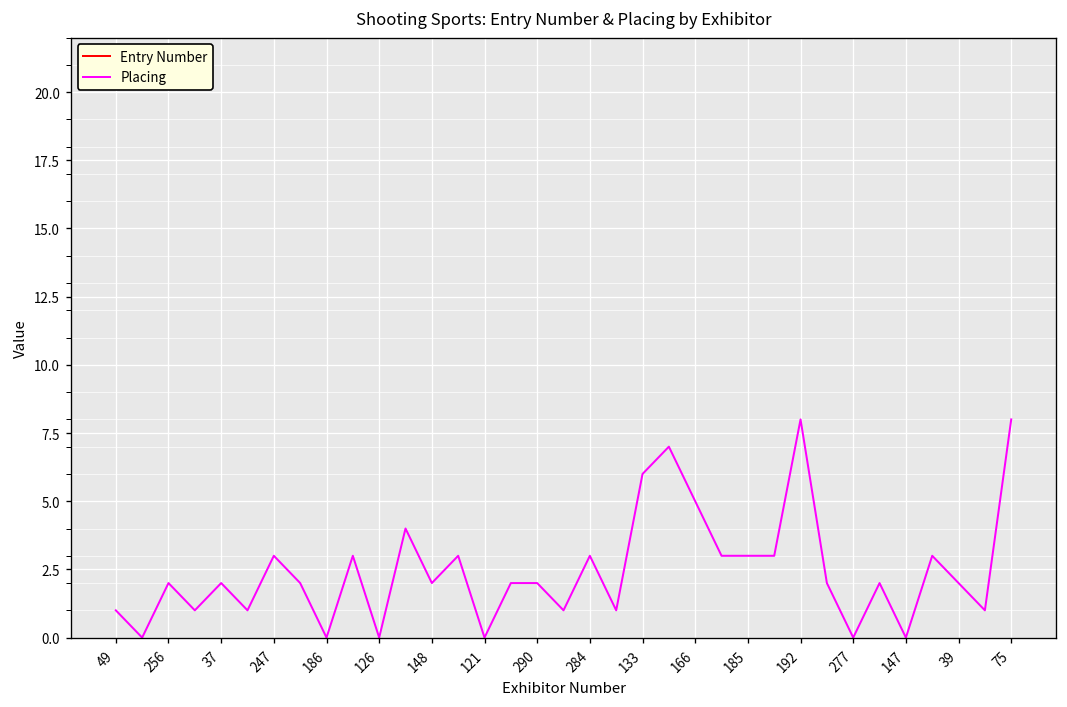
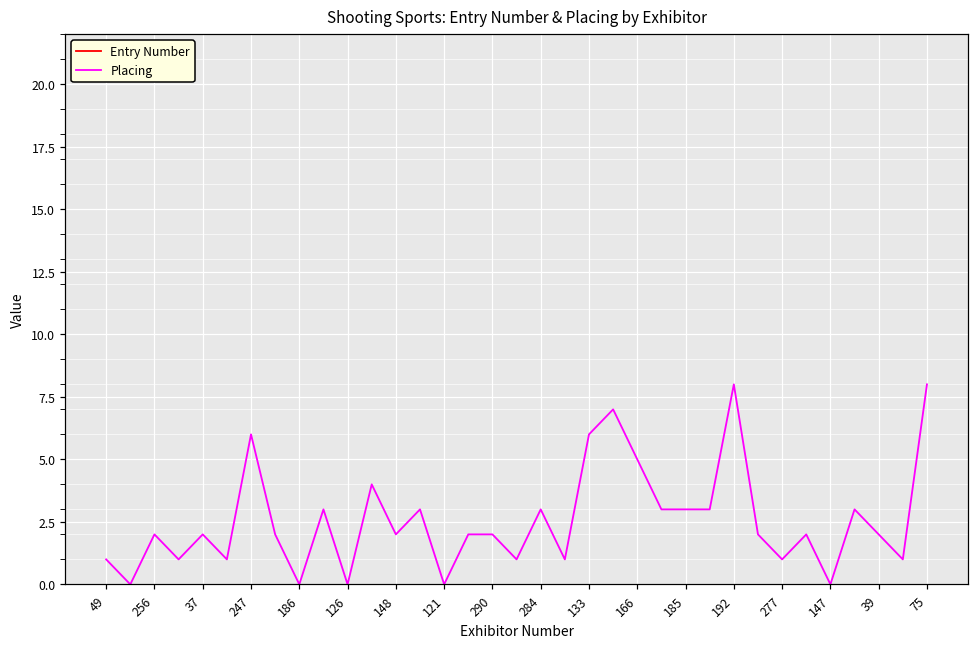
  {
    "Placing": {
      "49": 1,
      "256": 2,
      "37": 2,
-     "247": 3,
+     "247": 6,
      "186": 0,
      "126": 0,
      "148": 2,
      "121": 0,
      "290": 2,
      "284": 3,
      "133": 6,
      "166": 5,
      "185": 3,
      "192": 8,
-     "277": 0,
+     "277": 1,
      "147": 0,
      "39": 2,
      "75": 8
    }
  }
